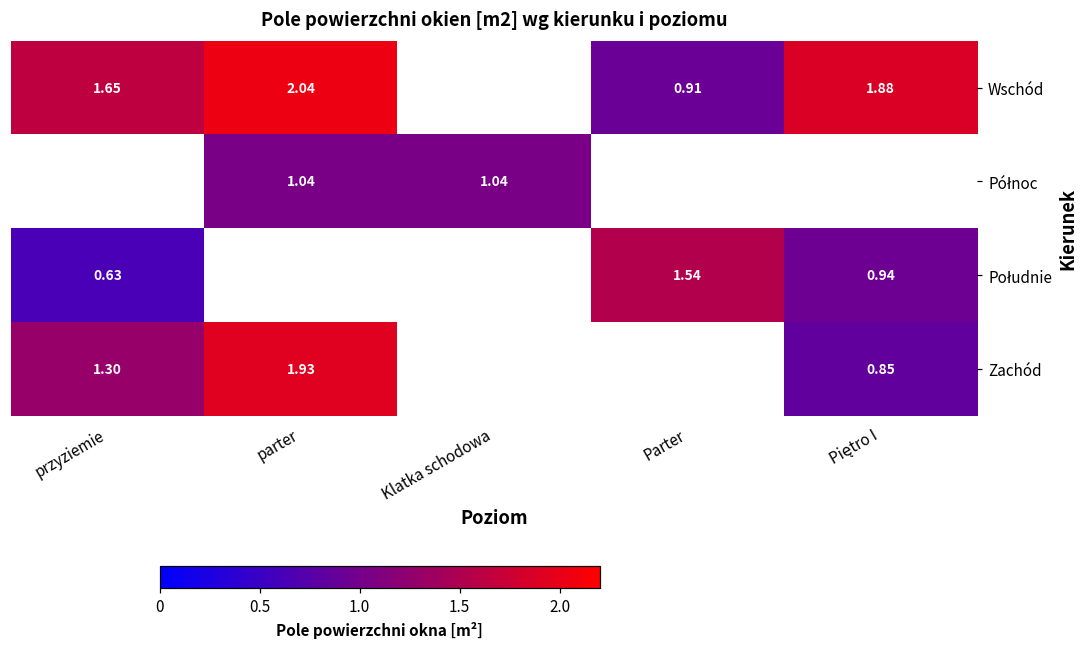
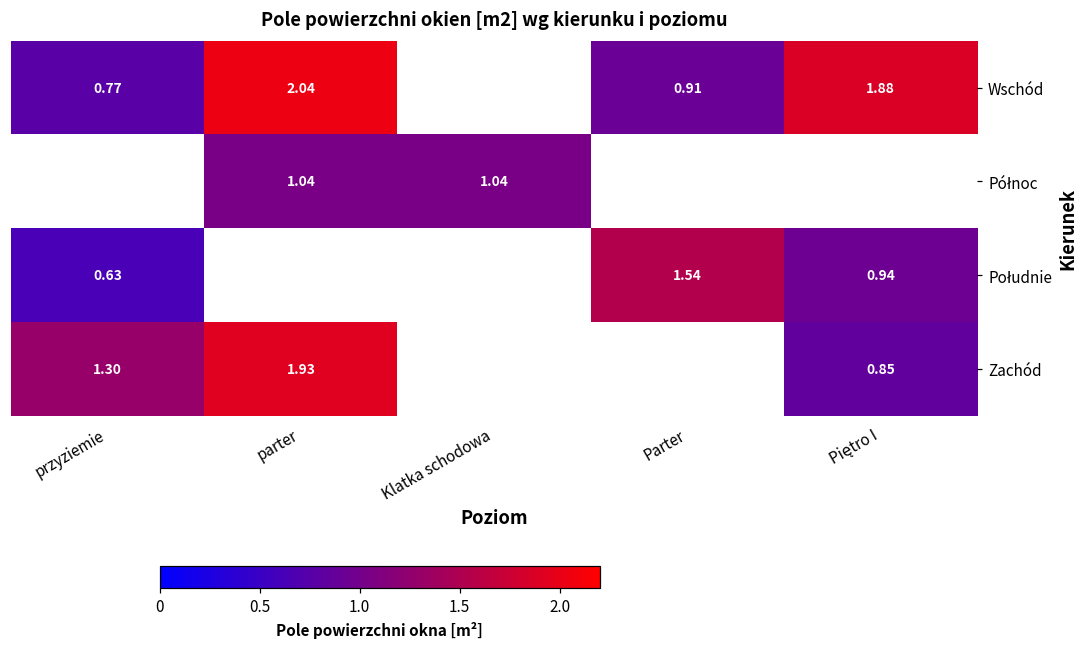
  {
    "Wschód": {
-     "przyziemie": 1.65,
+     "przyziemie": 0.77,
      "parter": 2.04,
      "Parter": 0.91,
      "Piętro I": 1.88
    },
    "Północ": {
      "parter": 1.04,
      "Klatka schodowa": 1.04
    },
    "Południe": {
      "przyziemie": 0.63,
      "Parter": 1.54,
      "Piętro I": 0.94
    },
    "Zachód": {
      "przyziemie": 1.30,
      "parter": 1.93,
      "Piętro I": 0.85
    }
  }
